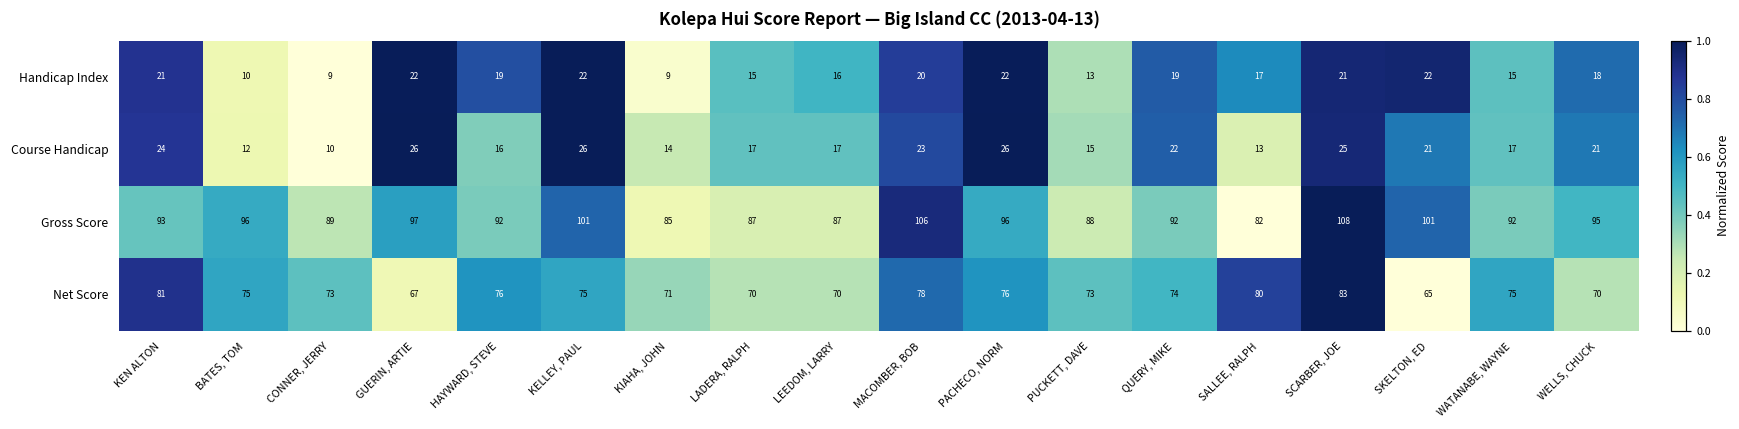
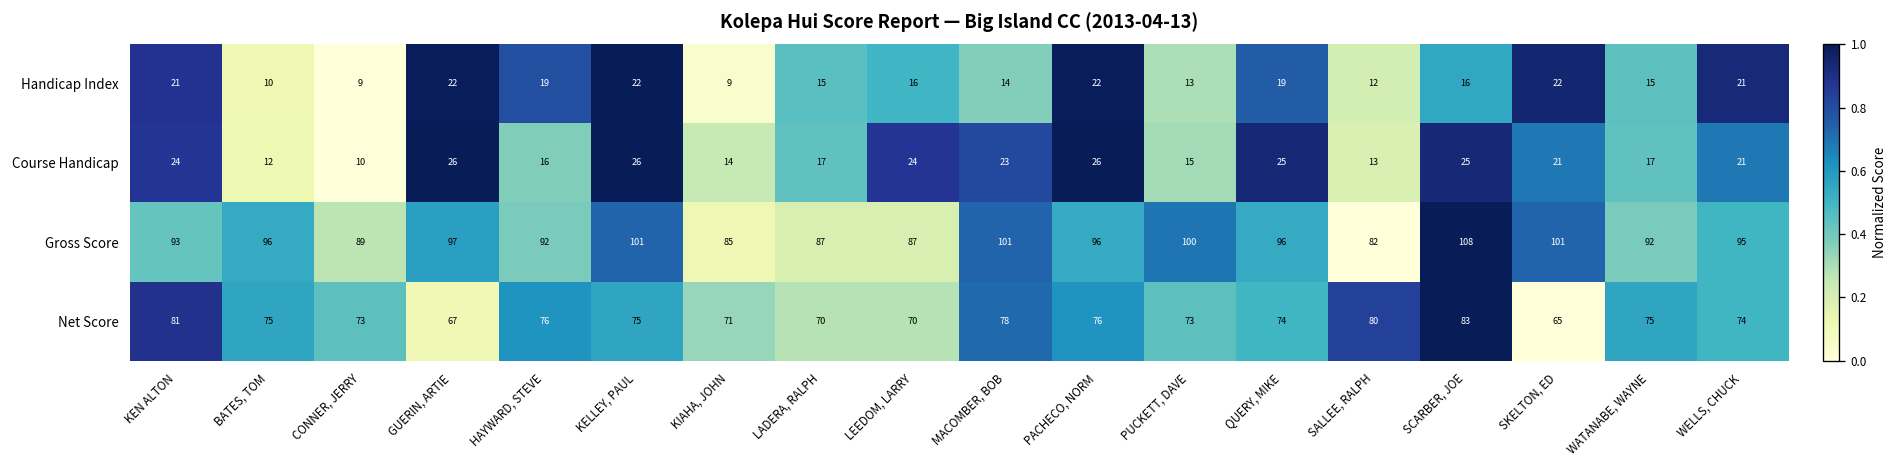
  {
    "Handicap Index": {
      "KEN ALTON": 21,
      "BATES, TOM": 10,
      "CONNER, JERRY": 9,
      "GUERIN, ARTIE": 22,
      "HAYWARD, STEVE": 19,
      "KELLEY, PAUL": 22,
      "KIAHA, JOHN": 9,
      "LADERA, RALPH": 15,
      "LEEDOM, LARRY": 16,
-     "MACOMBER, BOB": 20,
+     "MACOMBER, BOB": 14,
      "PACHECO, NORM": 22,
      "PUCKETT, DAVE": 13,
      "QUERY, MIKE": 19,
-     "SALLEE, RALPH": 17,
-     "SCARBER, JOE": 21,
+     "SALLEE, RALPH": 12,
+     "SCARBER, JOE": 16,
      "SKELTON, ED": 22,
      "WATANABE, WAYNE": 15,
-     "WELLS, CHUCK": 18
+     "WELLS, CHUCK": 21
    },
    "Course Handicap": {
      "KEN ALTON": 24,
      "BATES, TOM": 12,
      "CONNER, JERRY": 10,
      "GUERIN, ARTIE": 26,
      "HAYWARD, STEVE": 16,
      "KELLEY, PAUL": 26,
      "KIAHA, JOHN": 14,
      "LADERA, RALPH": 17,
-     "LEEDOM, LARRY": 17,
+     "LEEDOM, LARRY": 24,
      "MACOMBER, BOB": 23,
      "PACHECO, NORM": 26,
      "PUCKETT, DAVE": 15,
-     "QUERY, MIKE": 22,
+     "QUERY, MIKE": 25,
      "SALLEE, RALPH": 13,
      "SCARBER, JOE": 25,
      "SKELTON, ED": 21,
      "WATANABE, WAYNE": 17,
      "WELLS, CHUCK": 21
    },
    "Gross Score": {
      "KEN ALTON": 93,
      "BATES, TOM": 96,
      "CONNER, JERRY": 89,
      "GUERIN, ARTIE": 97,
      "HAYWARD, STEVE": 92,
      "KELLEY, PAUL": 101,
      "KIAHA, JOHN": 85,
      "LADERA, RALPH": 87,
      "LEEDOM, LARRY": 87,
-     "MACOMBER, BOB": 106,
+     "MACOMBER, BOB": 101,
      "PACHECO, NORM": 96,
-     "PUCKETT, DAVE": 88,
-     "QUERY, MIKE": 92,
+     "PUCKETT, DAVE": 100,
+     "QUERY, MIKE": 96,
      "SALLEE, RALPH": 82,
      "SCARBER, JOE": 108,
      "SKELTON, ED": 101,
      "WATANABE, WAYNE": 92,
      "WELLS, CHUCK": 95
    },
    "Net Score": {
      "KEN ALTON": 81,
      "BATES, TOM": 75,
      "CONNER, JERRY": 73,
      "GUERIN, ARTIE": 67,
      "HAYWARD, STEVE": 76,
      "KELLEY, PAUL": 75,
      "KIAHA, JOHN": 71,
      "LADERA, RALPH": 70,
      "LEEDOM, LARRY": 70,
      "MACOMBER, BOB": 78,
      "PACHECO, NORM": 76,
      "PUCKETT, DAVE": 73,
      "QUERY, MIKE": 74,
      "SALLEE, RALPH": 80,
      "SCARBER, JOE": 83,
      "SKELTON, ED": 65,
      "WATANABE, WAYNE": 75,
-     "WELLS, CHUCK": 70
+     "WELLS, CHUCK": 74
    }
  }
